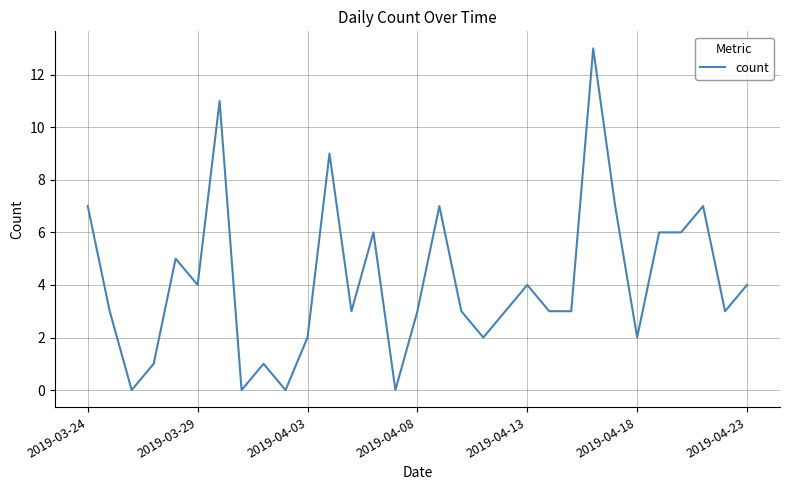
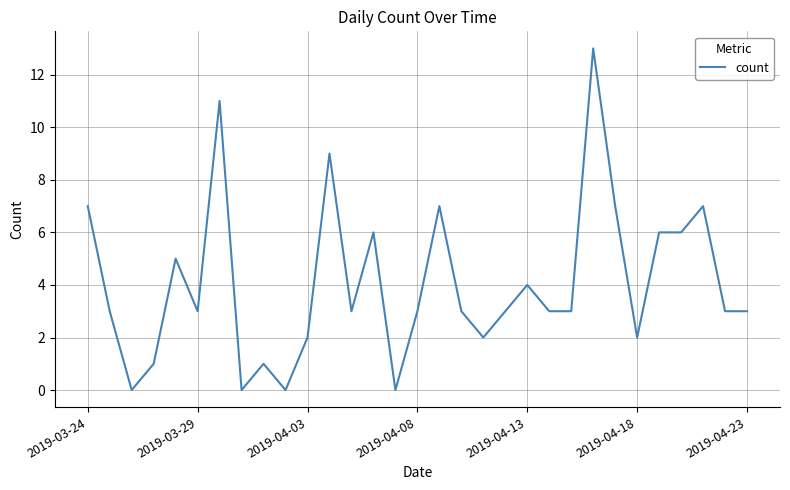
  {
    "2019-03-24": 7,
-   "2019-03-29": 4,
+   "2019-03-29": 3,
    "2019-04-03": 2,
    "2019-04-08": 3,
    "2019-04-13": 4,
    "2019-04-18": 2,
-   "2019-04-23": 4
+   "2019-04-23": 3
  }
